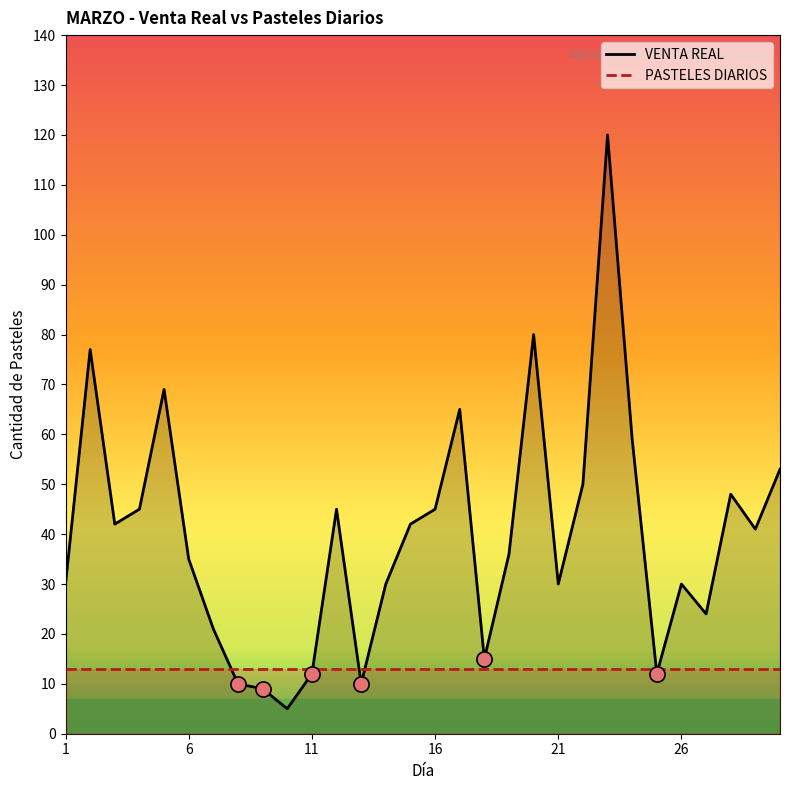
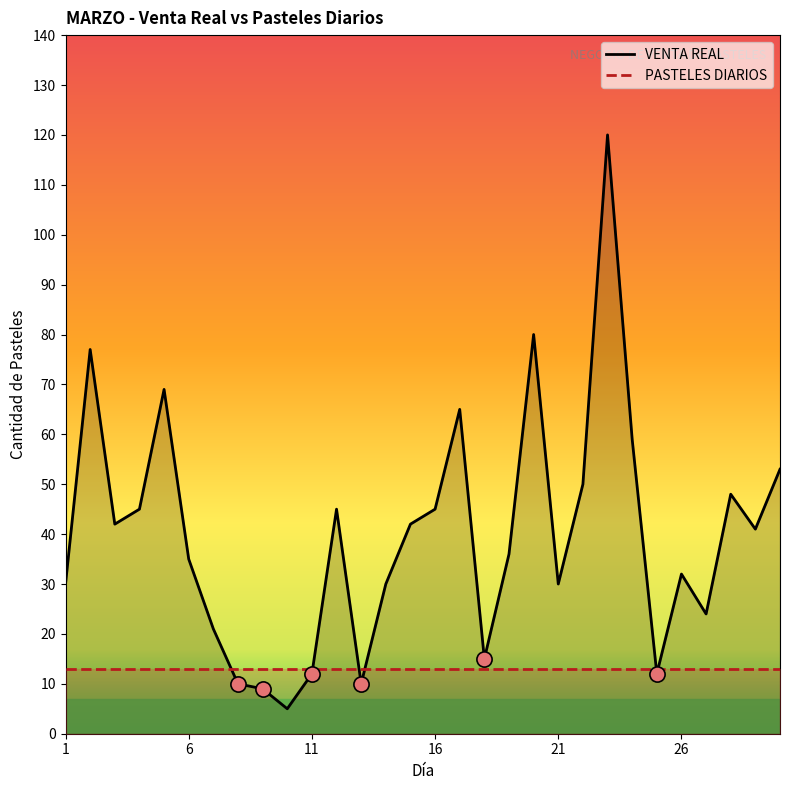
  {
    "VENTA REAL": {
      "1": 30,
      "6": 35,
      "16": 45,
      "21": 30,
-     "26": 30
+     "26": 32
    },
    "PASTELES DIARIOS": {
      "1": 13,
      "6": 13,
      "11": 13,
      "16": 13,
      "21": 13,
      "26": 13
    }
  }
